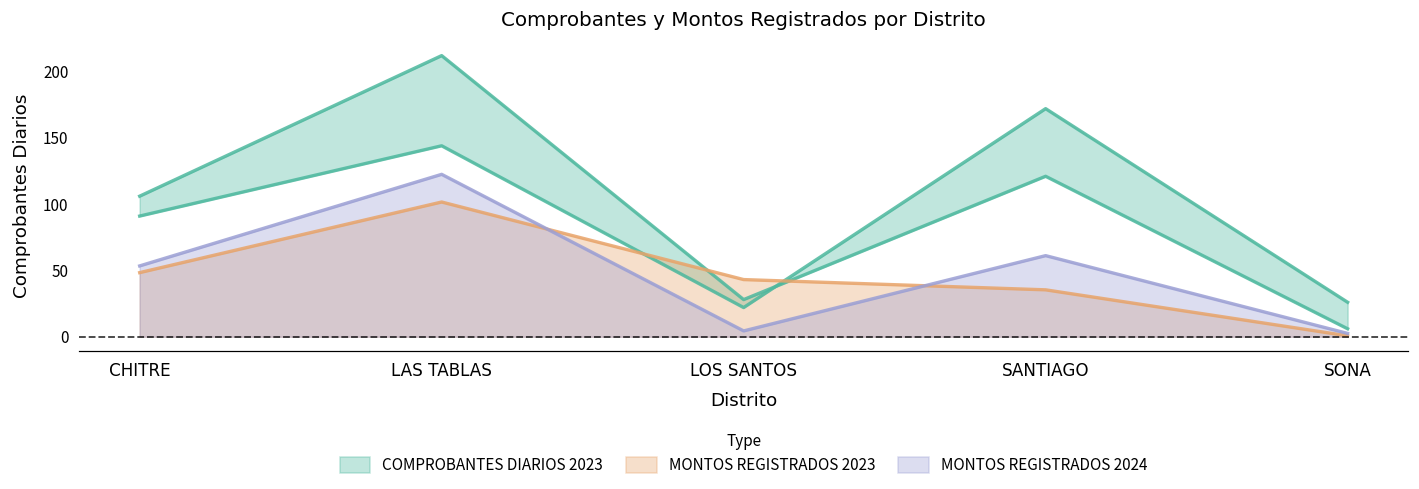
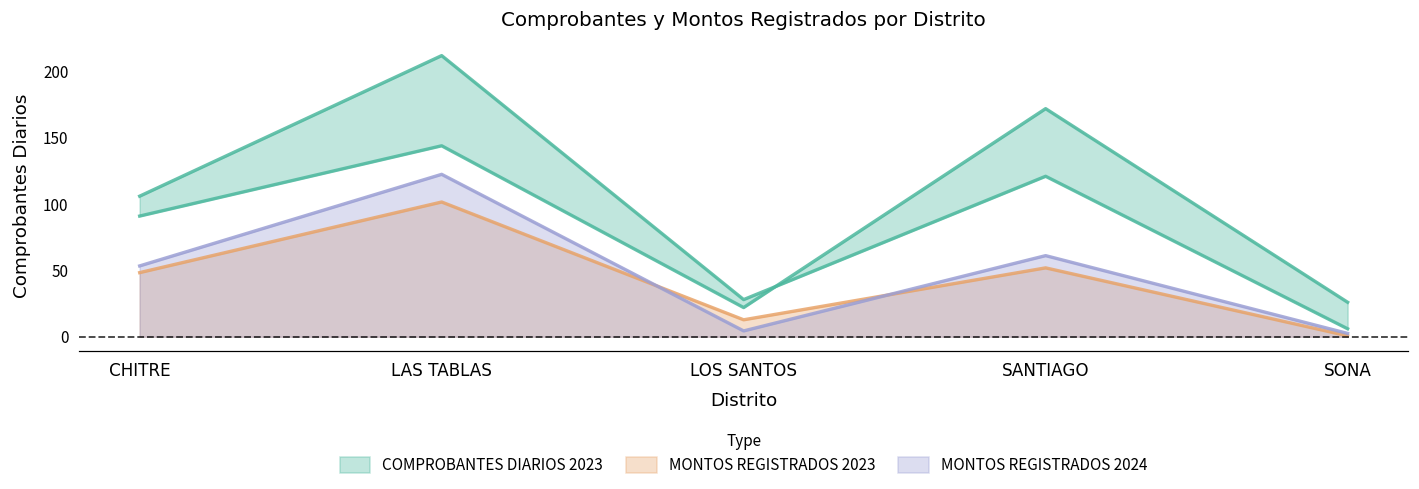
  {
    "MONTOS REGISTRADOS 2023": {
      "CHITRE": 48,
      "LAS TABLAS": 102,
-     "LOS SANTOS": 43,
-     "SANTIAGO": 35
+     "LOS SANTOS": 13,
+     "SANTIAGO": 52
    }
  }
